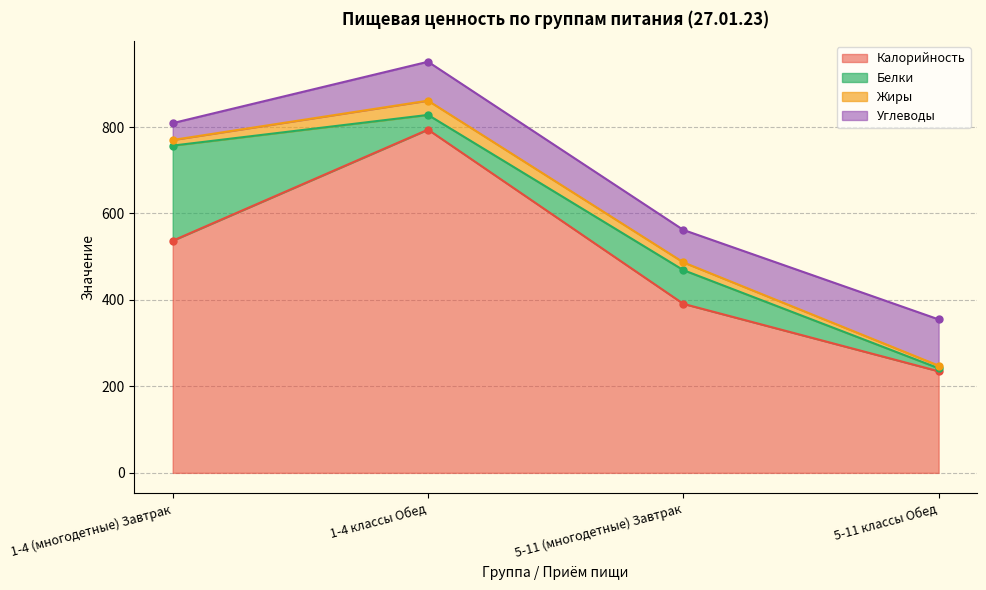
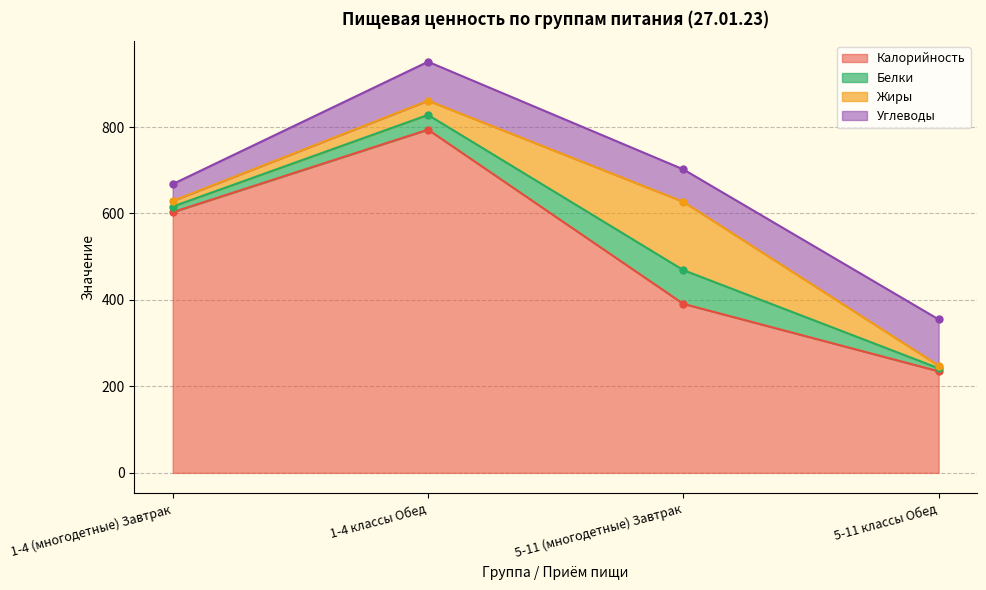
  {
    "Калорийность": {
-     "1-4 (многодетные) Завтрак": 540,
+     "1-4 (многодетные) Завтрак": 600,
      "1-4 классы Обед": 790,
      "5-11 (многодетные) Завтрак": 390,
      "5-11 классы Обед": 240
    },
    "Белки": {
-     "1-4 (многодетные) Завтрак": 220,
+     "1-4 (многодетные) Завтрак": 10,
      "1-4 классы Обед": 30,
      "5-11 (многодетные) Завтрак": 80
    },
    "Жиры": {
      "1-4 (многодетные) Завтрак": 10,
      "1-4 классы Обед": 30,
-     "5-11 (многодетные) Завтрак": 20
+     "5-11 (многодетные) Завтрак": 160
    },
    "Углеводы": {
      "1-4 (многодетные) Завтрак": 40,
      "1-4 классы Обед": 90,
      "5-11 (многодетные) Завтрак": 80,
      "5-11 классы Обед": 110
    }
  }
